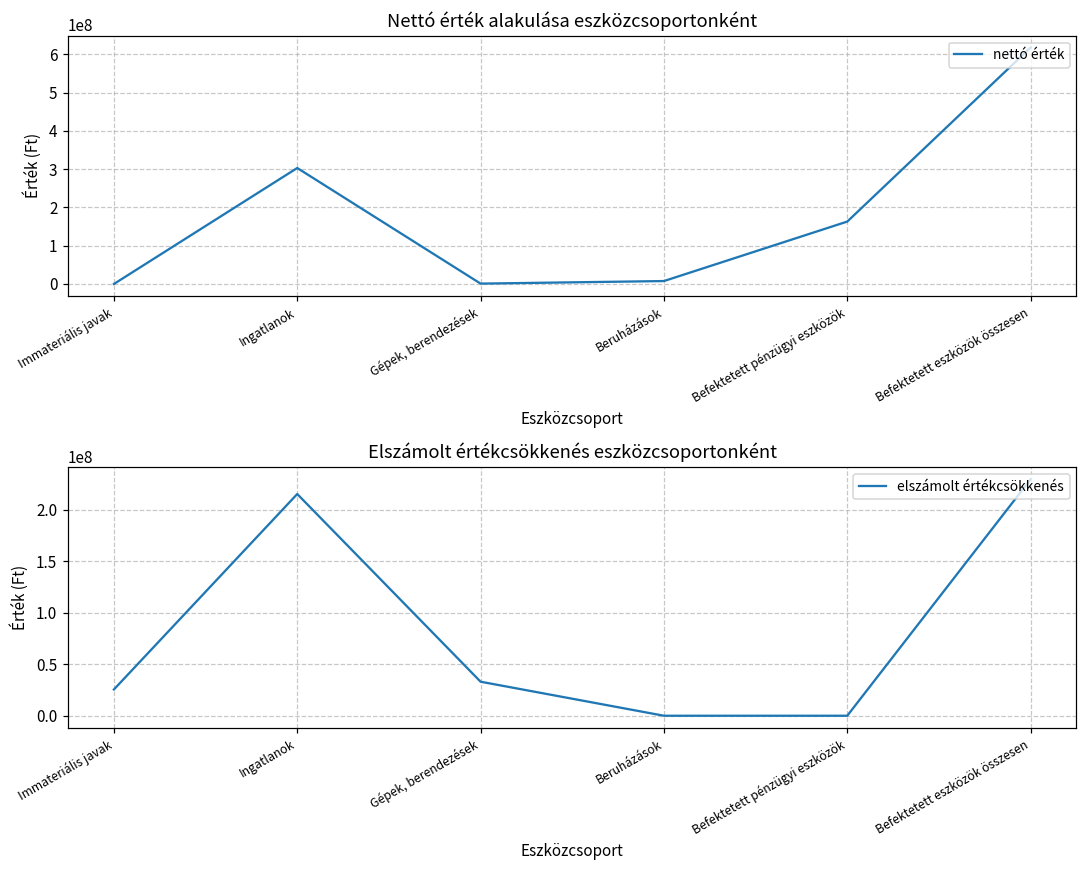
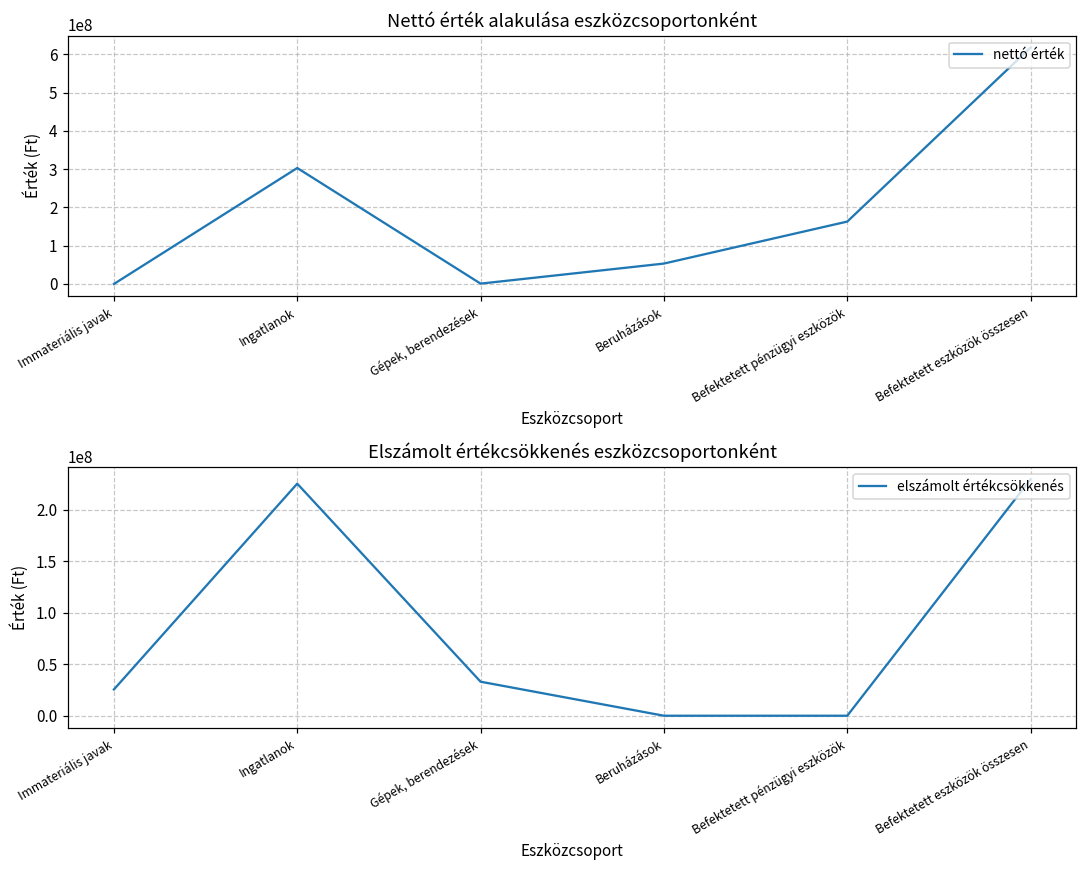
  {
    "Nettó érték alakulása eszközcsoportonként": {
      "Immateriális javak": 0,
      "Ingatlanok": 300000000,
      "Gépek, berendezések": 0,
-     "Beruházások": 10000000,
+     "Beruházások": 50000000,
      "Befektetett pénzügyi eszközök": 160000000
    },
    "Elszámolt értékcsökkenés eszközcsoportonként": {
      "Immateriális javak": 30000000,
-     "Ingatlanok": 220000000,
+     "Ingatlanok": 230000000,
      "Gépek, berendezések": 30000000,
      "Beruházások": 0,
      "Befektetett pénzügyi eszközök": 0
    }
  }
